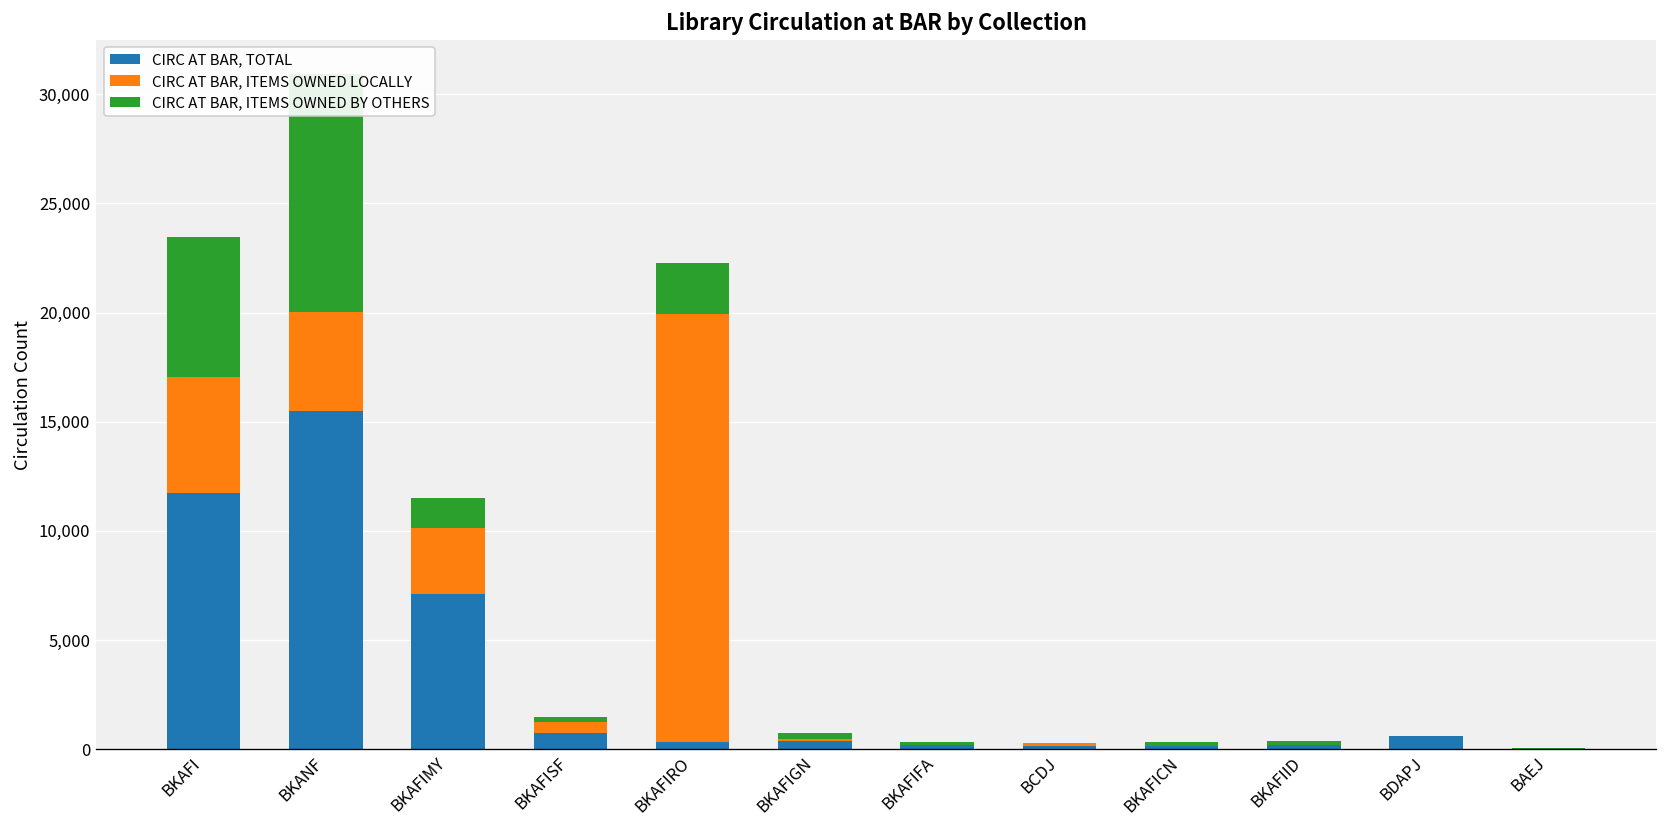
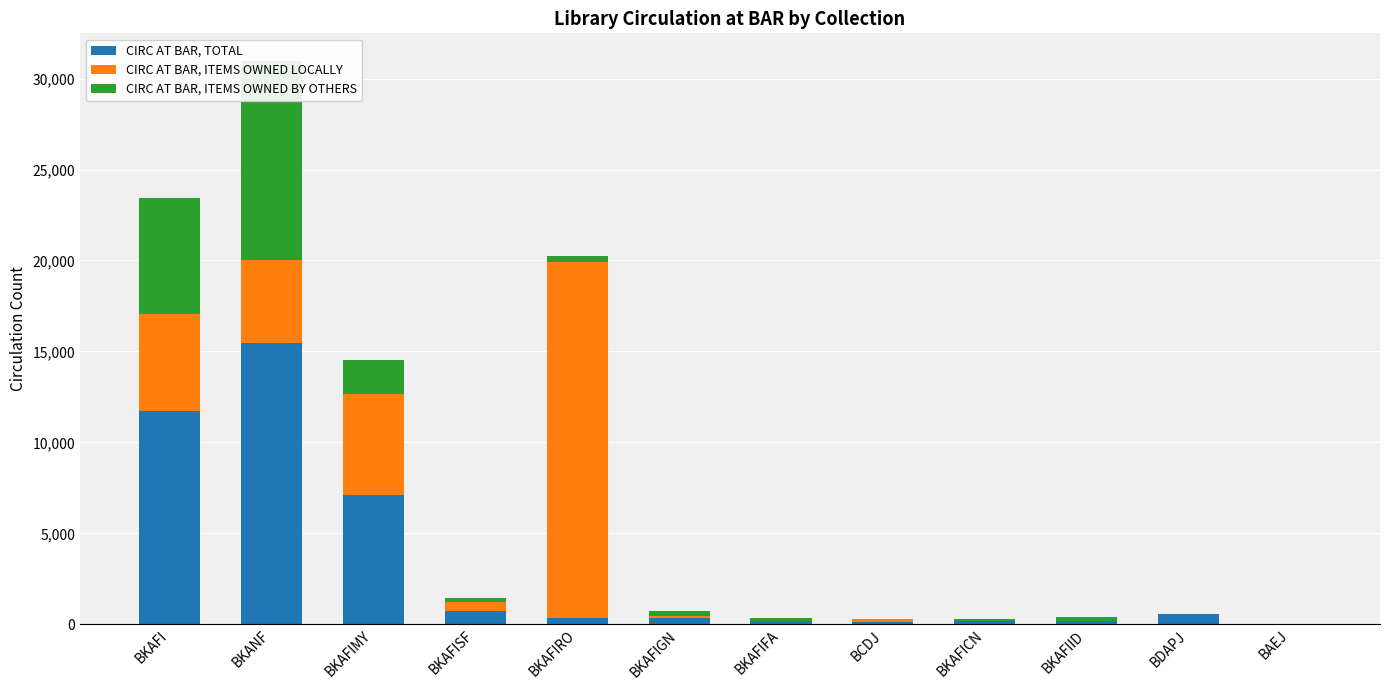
  {
    "CIRC AT BAR, TOTAL": {
      "BKAFI": "11,700",
      "BKANF": "15,500",
      "BKAFIMY": "7,100",
      "BKAFISF": "700",
      "BKAFIRO": "300",
      "BKAFIGN": "400",
      "BKAFIFA": "200",
      "BCDJ": "100",
      "BKAFICN": "200",
      "BKAFIID": "200",
      "BDAPJ": "600"
    },
    "CIRC AT BAR, ITEMS OWNED LOCALLY": {
      "BKAFI": "5,300",
      "BKANF": "4,600",
-     "BKAFIMY": "3,000",
+     "BKAFIMY": "5,500",
      "BKAFISF": "500",
      "BKAFIRO": "19,600",
      "BKAFIFA": "0",
      "BKAFICN": "0",
      "BKAFIID": "0",
      "BDAPJ": "0",
      "BAEJ": "0"
    },
    "CIRC AT BAR, ITEMS OWNED BY OTHERS": {
      "BKAFI": "6,400",
-     "BKAFIMY": "1,400",
+     "BKAFIMY": "1,900",
      "BKAFISF": "200",
-     "BKAFIRO": "2,300",
+     "BKAFIRO": "300",
      "BKAFIGN": "300",
      "BKAFIFA": "200",
      "BKAFICN": "200",
      "BKAFIID": "200"
    }
  }
